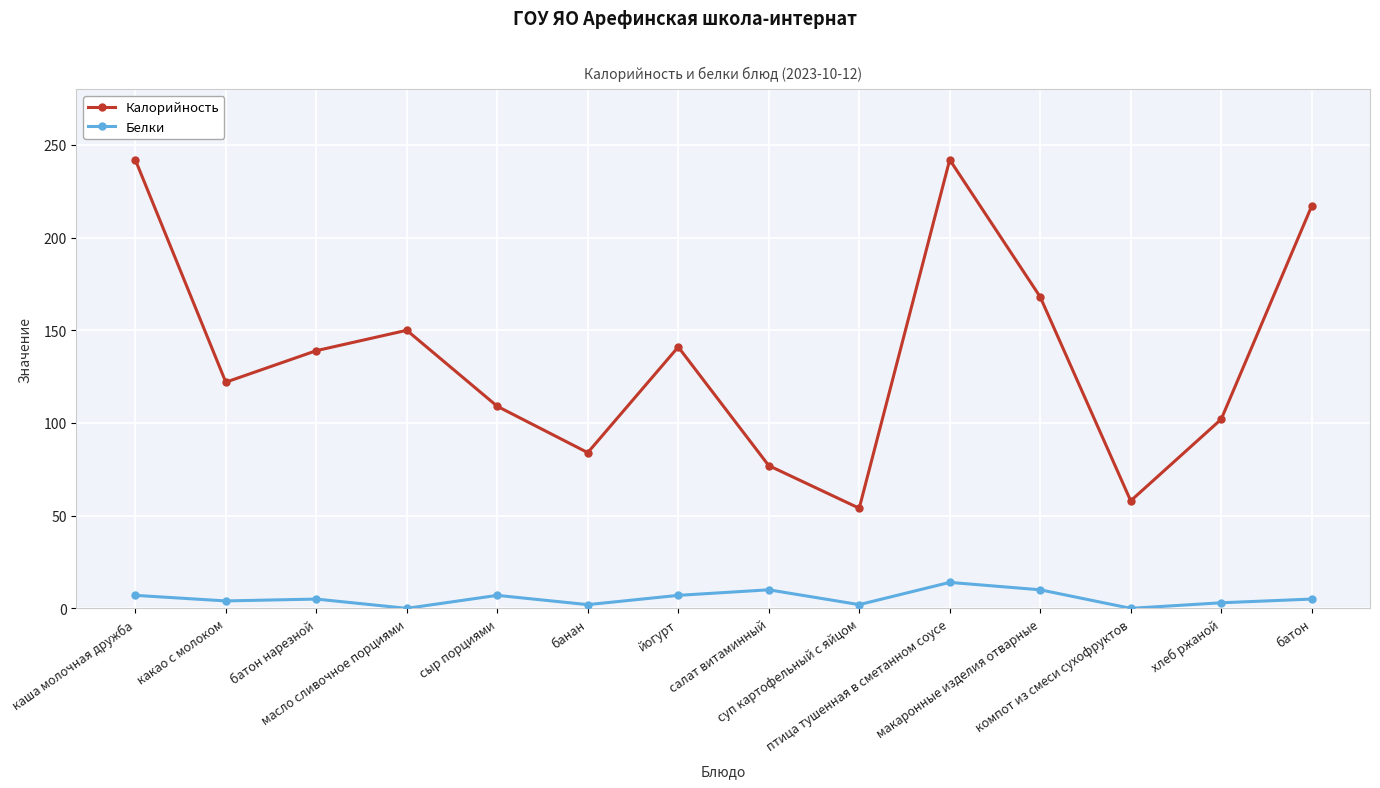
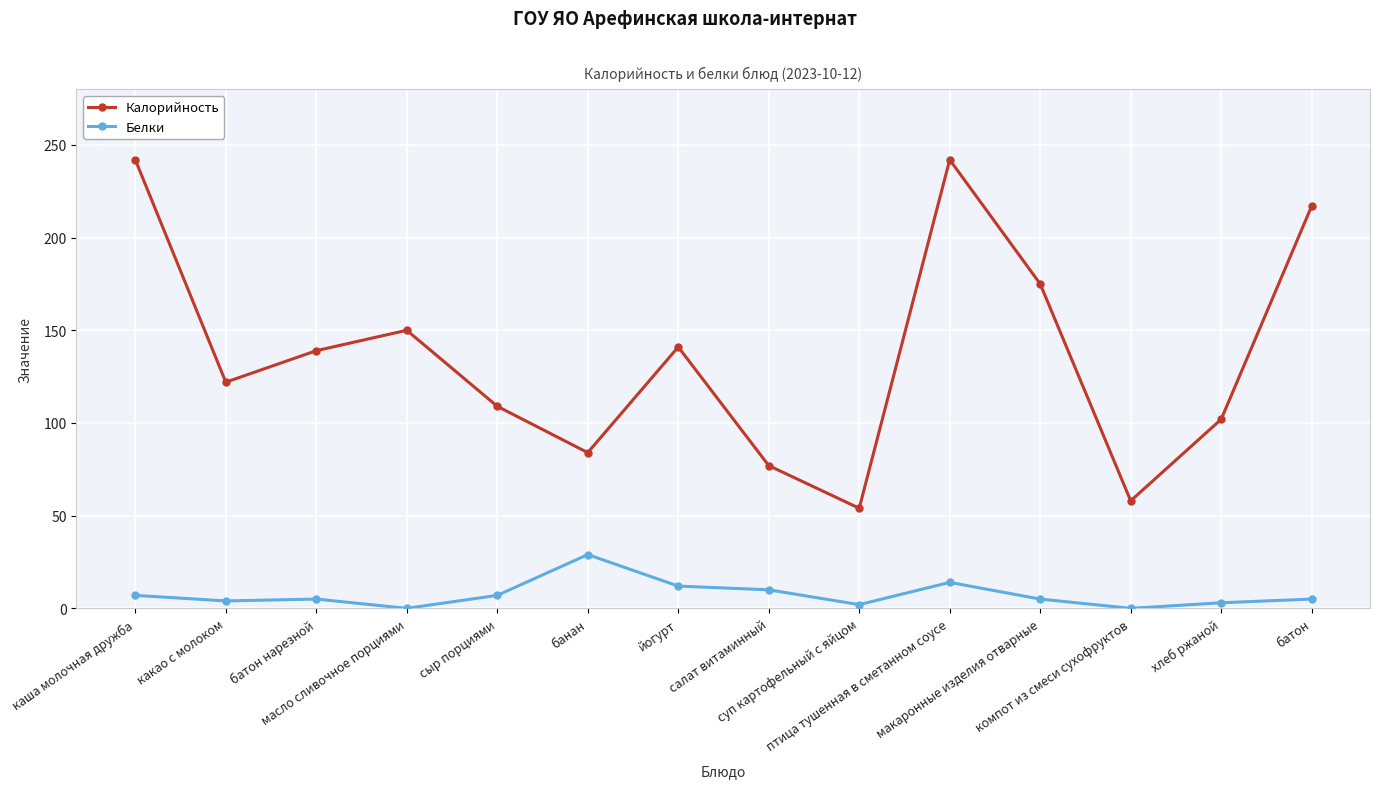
  {
    "Калорийность": {
      "каша молочная дружба": 242,
      "какао с молоком": 122,
      "батон нарезной": 139,
      "масло сливочное порциями": 150,
      "сыр порциями": 109,
      "банан": 84,
      "йогурт": 141,
      "салат витаминный": 77,
      "суп картофельный с яйцом": 54,
      "птица тушенная в сметанном соусе": 242,
-     "макаронные изделия отварные": 168,
+     "макаронные изделия отварные": 175,
      "компот из смеси сухофруктов": 58,
      "хлеб ржаной": 102,
      "батон": 217
    },
    "Белки": {
      "каша молочная дружба": 7,
      "какао с молоком": 4,
      "батон нарезной": 5,
      "масло сливочное порциями": 0,
      "сыр порциями": 7,
-     "банан": 2,
-     "йогурт": 7,
+     "банан": 29,
+     "йогурт": 12,
      "салат витаминный": 10,
      "суп картофельный с яйцом": 2,
      "птица тушенная в сметанном соусе": 14,
-     "макаронные изделия отварные": 10,
+     "макаронные изделия отварные": 5,
      "компот из смеси сухофруктов": 0,
      "хлеб ржаной": 3,
      "батон": 5
    }
  }
